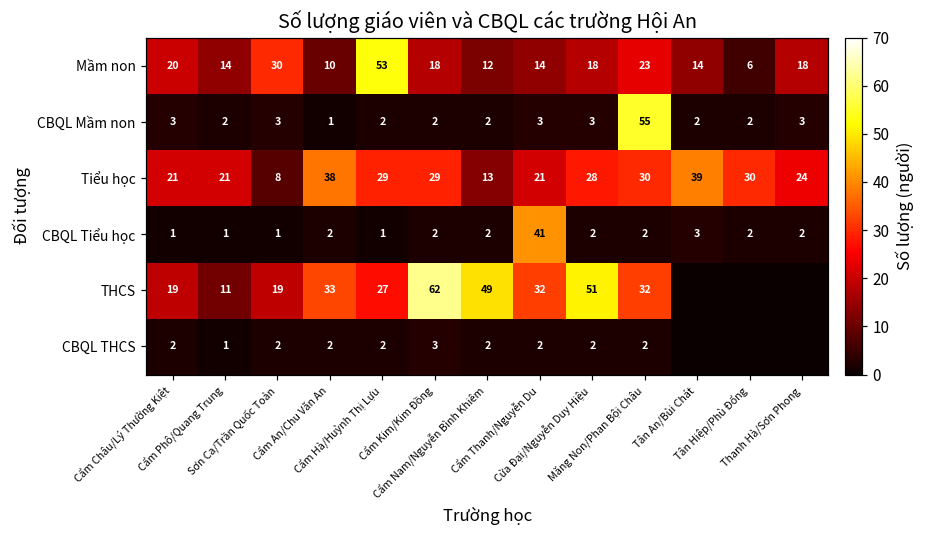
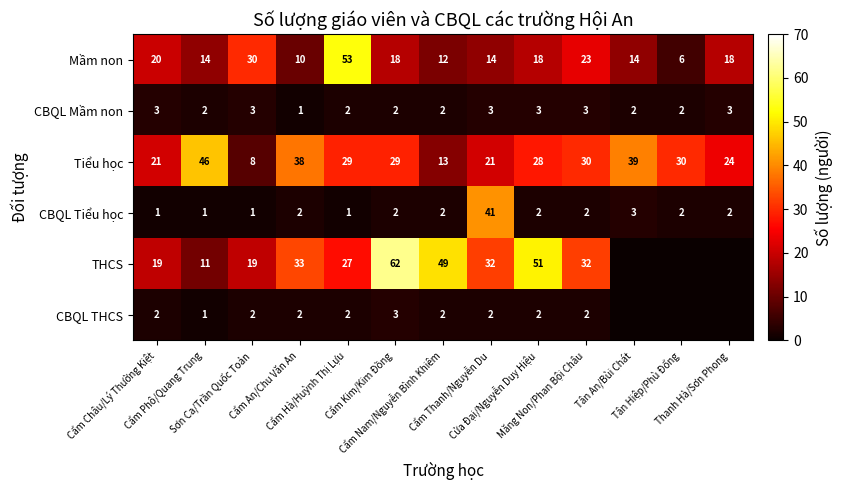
  {
    "Mầm non": {
      "Cẩm Châu/Lý Thường Kiệt": 20,
      "Cẩm Phô/Quang Trung": 14,
      "Sơn Ca/Trần Quốc Toản": 30,
      "Cẩm An/Chu Văn An": 10,
      "Cẩm Hà/Huỳnh Thị Lựu": 53,
      "Cẩm Kim/Kim Đồng": 18,
      "Cẩm Nam/Nguyễn Bình Khiêm": 12,
      "Cẩm Thanh/Nguyễn Du": 14,
      "Cửa Đại/Nguyễn Duy Hiệu": 18,
      "Măng Non/Phan Bội Châu": 23,
      "Tân An/Bùi Chát": 14,
      "Tân Hiệp/Phù Đổng": 6,
      "Thanh Hà/Sơn Phong": 18
    },
    "CBQL Mầm non": {
      "Cẩm Châu/Lý Thường Kiệt": 3,
      "Cẩm Phô/Quang Trung": 2,
      "Sơn Ca/Trần Quốc Toản": 3,
      "Cẩm An/Chu Văn An": 1,
      "Cẩm Hà/Huỳnh Thị Lựu": 2,
      "Cẩm Kim/Kim Đồng": 2,
      "Cẩm Nam/Nguyễn Bình Khiêm": 2,
      "Cẩm Thanh/Nguyễn Du": 3,
      "Cửa Đại/Nguyễn Duy Hiệu": 3,
-     "Măng Non/Phan Bội Châu": 55,
+     "Măng Non/Phan Bội Châu": 3,
      "Tân An/Bùi Chát": 2,
      "Tân Hiệp/Phù Đổng": 2,
      "Thanh Hà/Sơn Phong": 3
    },
    "Tiểu học": {
      "Cẩm Châu/Lý Thường Kiệt": 21,
-     "Cẩm Phô/Quang Trung": 21,
+     "Cẩm Phô/Quang Trung": 46,
      "Sơn Ca/Trần Quốc Toản": 8,
      "Cẩm An/Chu Văn An": 38,
      "Cẩm Hà/Huỳnh Thị Lựu": 29,
      "Cẩm Kim/Kim Đồng": 29,
      "Cẩm Nam/Nguyễn Bình Khiêm": 13,
      "Cẩm Thanh/Nguyễn Du": 21,
      "Cửa Đại/Nguyễn Duy Hiệu": 28,
      "Măng Non/Phan Bội Châu": 30,
      "Tân An/Bùi Chát": 39,
      "Tân Hiệp/Phù Đổng": 30,
      "Thanh Hà/Sơn Phong": 24
    },
    "CBQL Tiểu học": {
      "Cẩm Châu/Lý Thường Kiệt": 1,
      "Cẩm Phô/Quang Trung": 1,
      "Sơn Ca/Trần Quốc Toản": 1,
      "Cẩm An/Chu Văn An": 2,
      "Cẩm Hà/Huỳnh Thị Lựu": 1,
      "Cẩm Kim/Kim Đồng": 2,
      "Cẩm Nam/Nguyễn Bình Khiêm": 2,
      "Cẩm Thanh/Nguyễn Du": 41,
      "Cửa Đại/Nguyễn Duy Hiệu": 2,
      "Măng Non/Phan Bội Châu": 2,
      "Tân An/Bùi Chát": 3,
      "Tân Hiệp/Phù Đổng": 2,
      "Thanh Hà/Sơn Phong": 2
    },
    "THCS": {
      "Cẩm Châu/Lý Thường Kiệt": 19,
      "Cẩm Phô/Quang Trung": 11,
      "Sơn Ca/Trần Quốc Toản": 19,
      "Cẩm An/Chu Văn An": 33,
      "Cẩm Hà/Huỳnh Thị Lựu": 27,
      "Cẩm Kim/Kim Đồng": 62,
      "Cẩm Nam/Nguyễn Bình Khiêm": 49,
      "Cẩm Thanh/Nguyễn Du": 32,
      "Cửa Đại/Nguyễn Duy Hiệu": 51,
      "Măng Non/Phan Bội Châu": 32
    },
    "CBQL THCS": {
      "Cẩm Châu/Lý Thường Kiệt": 2,
      "Cẩm Phô/Quang Trung": 1,
      "Sơn Ca/Trần Quốc Toản": 2,
      "Cẩm An/Chu Văn An": 2,
      "Cẩm Hà/Huỳnh Thị Lựu": 2,
      "Cẩm Kim/Kim Đồng": 3,
      "Cẩm Nam/Nguyễn Bình Khiêm": 2,
      "Cẩm Thanh/Nguyễn Du": 2,
      "Cửa Đại/Nguyễn Duy Hiệu": 2,
      "Măng Non/Phan Bội Châu": 2
    }
  }
